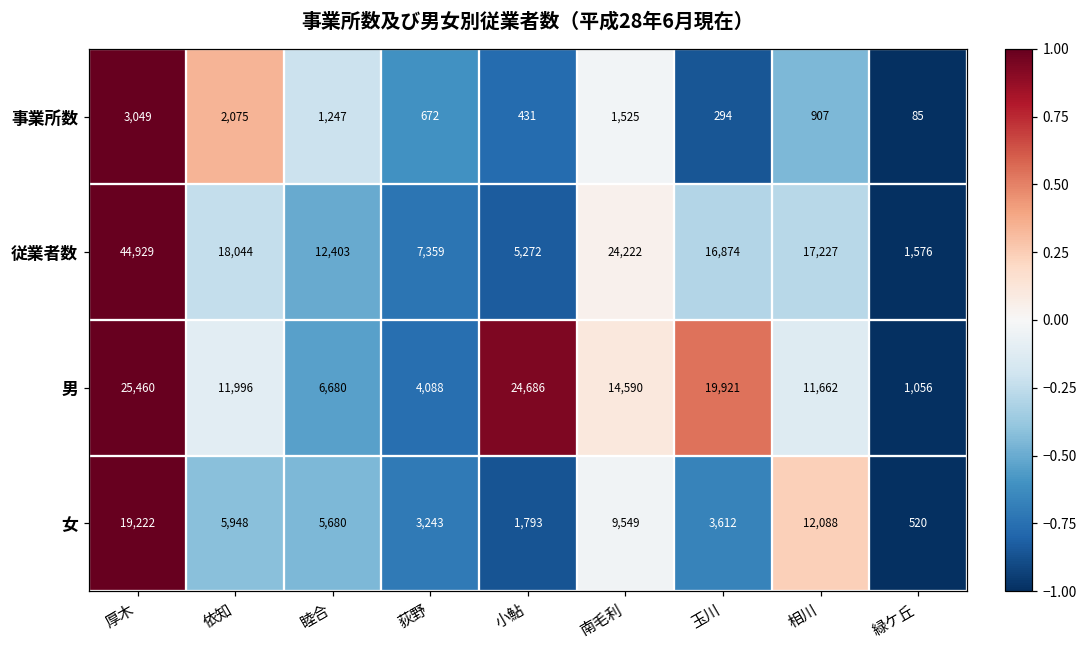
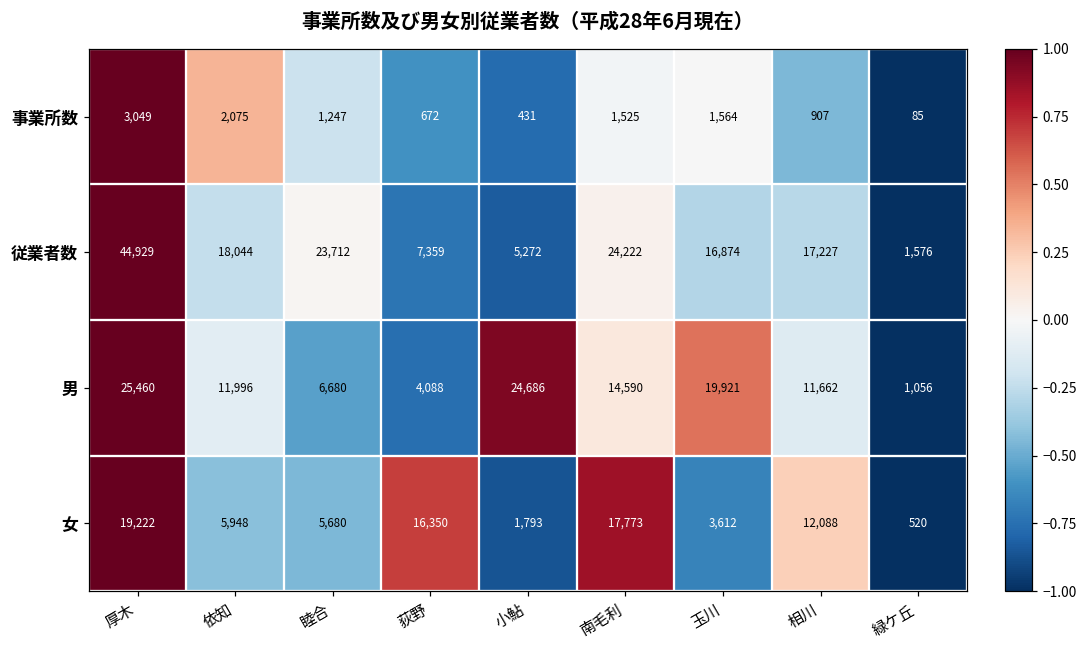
  {
    "事業所数": {
      "厚木": "3,049",
      "依知": "2,075",
      "睦合": "1,247",
      "荻野": "672",
      "小鮎": "431",
      "南毛利": "1,525",
-     "玉川": "294",
+     "玉川": "1,564",
      "相川": "907",
      "緑ケ丘": "85"
    },
    "従業者数": {
      "厚木": "44,929",
      "依知": "18,044",
-     "睦合": "12,403",
+     "睦合": "23,712",
      "荻野": "7,359",
      "小鮎": "5,272",
      "南毛利": "24,222",
      "玉川": "16,874",
      "相川": "17,227",
      "緑ケ丘": "1,576"
    },
    "男": {
      "厚木": "25,460",
      "依知": "11,996",
      "睦合": "6,680",
      "荻野": "4,088",
      "小鮎": "24,686",
      "南毛利": "14,590",
      "玉川": "19,921",
      "相川": "11,662",
      "緑ケ丘": "1,056"
    },
    "女": {
      "厚木": "19,222",
      "依知": "5,948",
      "睦合": "5,680",
-     "荻野": "3,243",
+     "荻野": "16,350",
      "小鮎": "1,793",
-     "南毛利": "9,549",
+     "南毛利": "17,773",
      "玉川": "3,612",
      "相川": "12,088",
      "緑ケ丘": "520"
    }
  }
